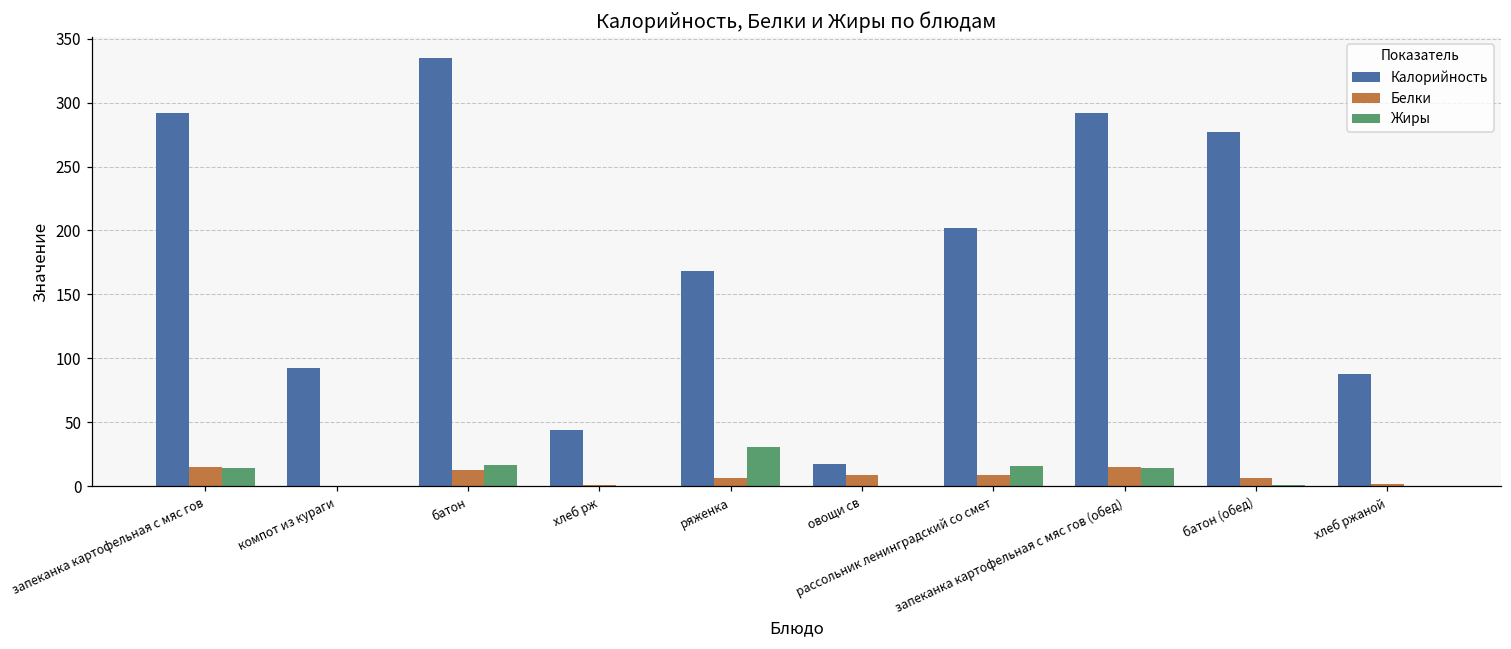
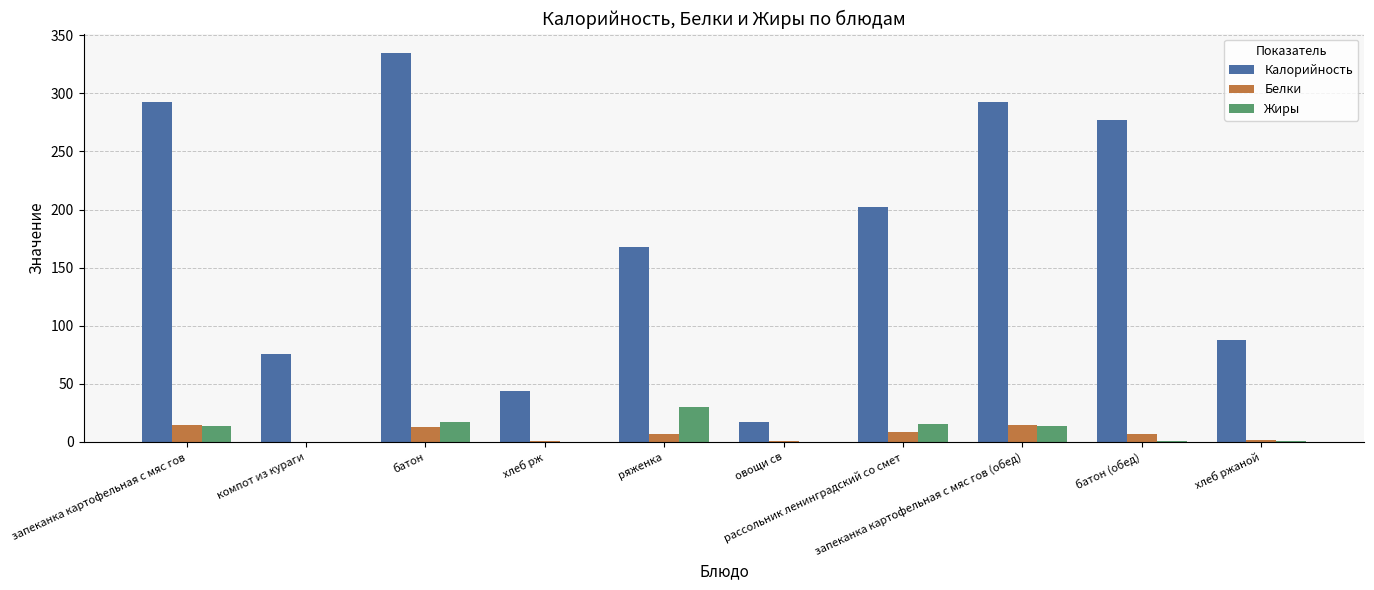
  {
    "Калорийность": {
      "запеканка картофельная с мяс гов": 292,
-     "компот из кураги": 92,
+     "компот из кураги": 75,
      "батон": 335,
      "хлеб рж": 44,
      "ряженка": 168,
      "овощи св": 17,
      "рассольник ленинградский со смет": 202,
      "запеканка картофельная с мяс гов (обед)": 292,
      "батон (обед)": 277,
      "хлеб ржаной": 88
    },
    "Белки": {
      "запеканка картофельная с мяс гов": 15,
      "батон": 13,
      "ряженка": 7,
-     "овощи св": 9,
+     "овощи св": 1,
      "рассольник ленинградский со смет": 9,
      "запеканка картофельная с мяс гов (обед)": 15,
      "батон (обед)": 7
    },
    "Жиры": {
      "запеканка картофельная с мяс гов": 14,
      "компот из кураги": 0,
      "батон": 17,
      "ряженка": 31,
      "рассольник ленинградский со смет": 16,
      "запеканка картофельная с мяс гов (обед)": 14
    }
  }
